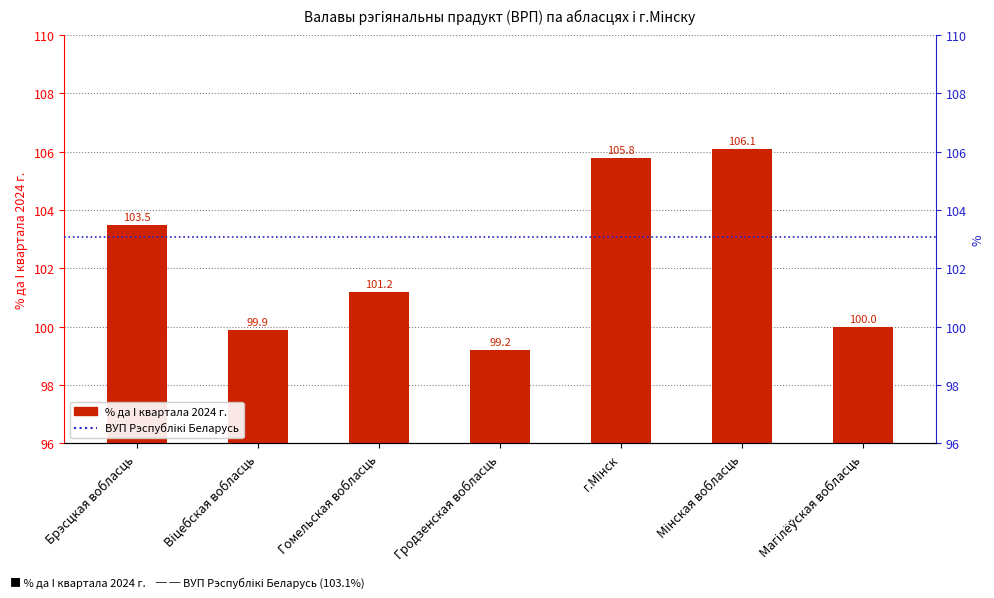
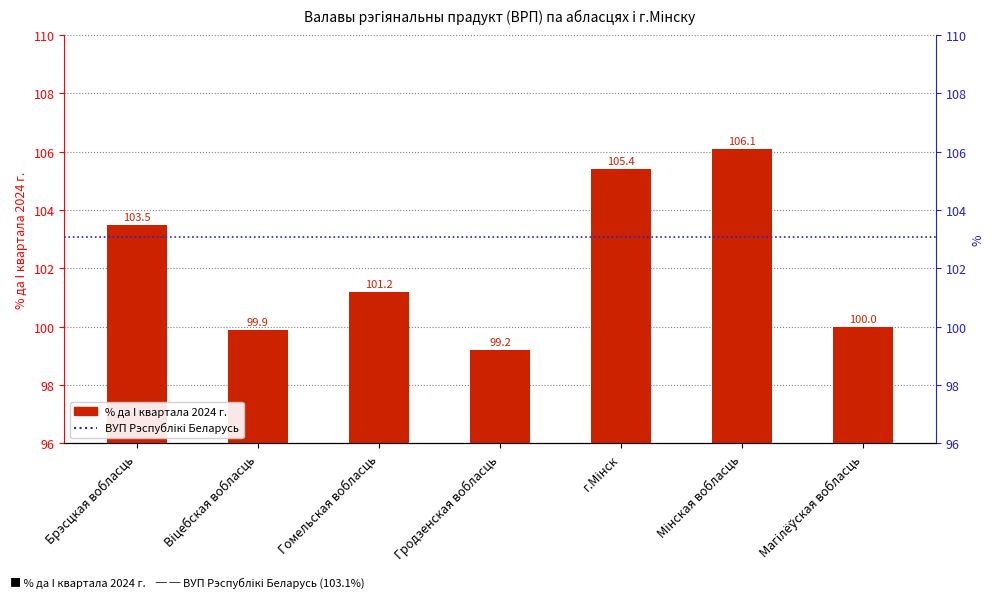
  {
    "Брэсцкая вобласць": 103.5,
    "Віцебская вобласць": 99.9,
    "Гомельская вобласць": 101.2,
    "Гродзенская вобласць": 99.2,
-   "г.Мінск": 105.8,
+   "г.Мінск": 105.4,
    "Мінская вобласць": 106.1,
    "Магілёўская вобласць": 100.0
  }
